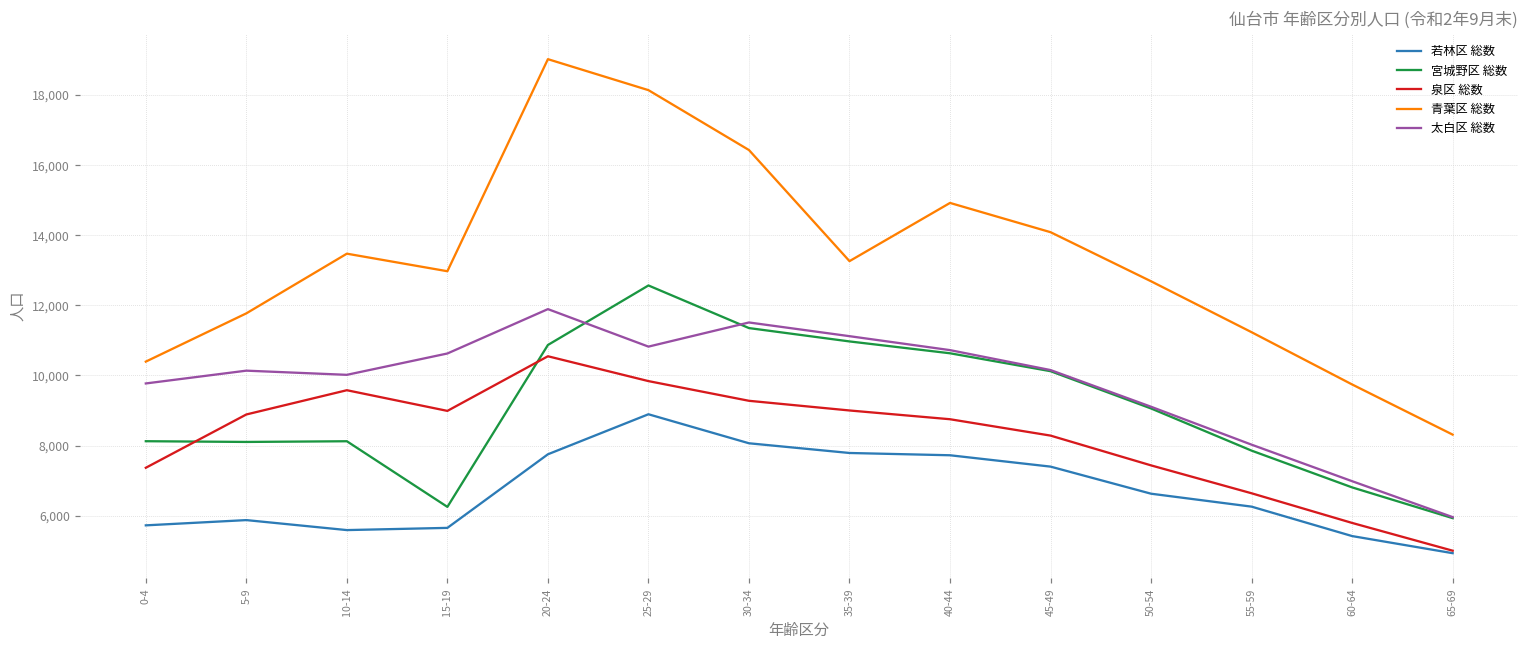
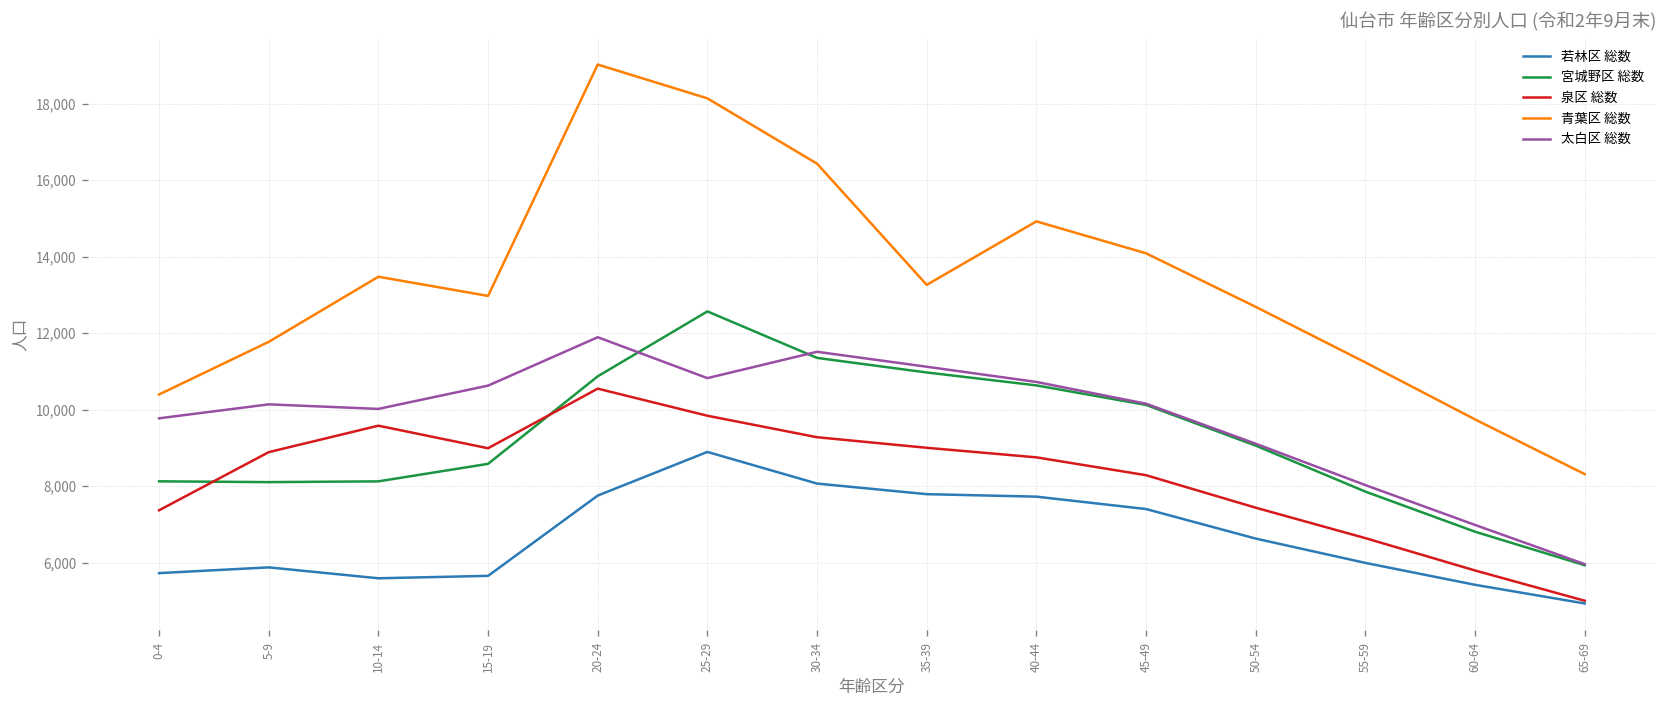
  {
    "若林区 総数": {
      "0-4": "5,700",
      "5-9": "5,900",
      "10-14": "5,600",
      "15-19": "5,700",
      "20-24": "7,800",
      "25-29": "8,900",
      "30-34": "8,100",
      "35-39": "7,800",
      "40-44": "7,700",
      "45-49": "7,400",
      "50-54": "6,600",
-     "55-59": "6,300",
+     "55-59": "6,000",
      "60-64": "5,400"
    },
    "宮城野区 総数": {
      "0-4": "8,100",
      "5-9": "8,100",
      "10-14": "8,100",
-     "15-19": "6,300",
+     "15-19": "8,600",
      "20-24": "10,900",
      "25-29": "12,600",
      "30-34": "11,400",
      "35-39": "11,000",
      "40-44": "10,600",
      "55-59": "7,900",
      "60-64": "6,800"
    },
    "泉区 総数": {
      "0-4": "7,400",
      "5-9": "8,900",
      "10-14": "9,600",
      "15-19": "9,000",
      "20-24": "10,500",
      "25-29": "9,800",
      "30-34": "9,300",
      "35-39": "9,000",
      "40-44": "8,800",
      "45-49": "8,300",
      "50-54": "7,400",
      "55-59": "6,600",
      "60-64": "5,800"
    },
    "青葉区 総数": {
      "0-4": "10,400",
      "5-9": "11,800",
      "10-14": "13,500",
      "15-19": "13,000",
      "20-24": "19,000",
      "25-29": "18,100",
      "30-34": "16,400",
      "35-39": "13,300",
      "40-44": "14,900",
      "45-49": "14,100",
      "50-54": "12,700",
      "55-59": "11,200",
      "60-64": "9,700",
      "65-69": "8,300"
    },
    "太白区 総数": {
      "0-4": "9,800",
      "5-9": "10,100",
      "10-14": "10,000",
      "15-19": "10,600",
      "20-24": "11,900",
      "25-29": "10,800",
      "30-34": "11,500",
      "35-39": "11,100",
      "40-44": "10,700",
      "55-59": "8,000",
      "60-64": "7,000"
    }
  }
